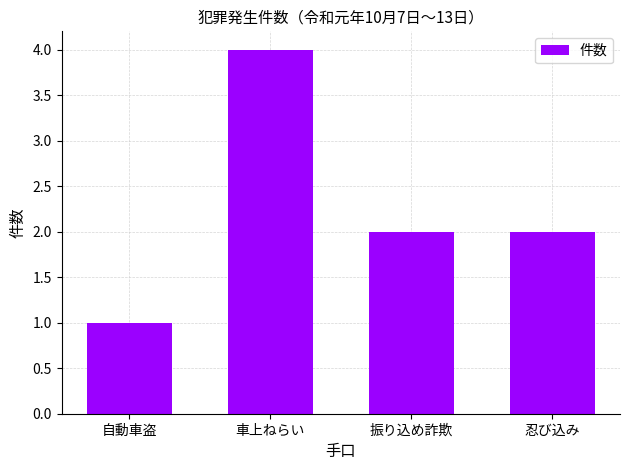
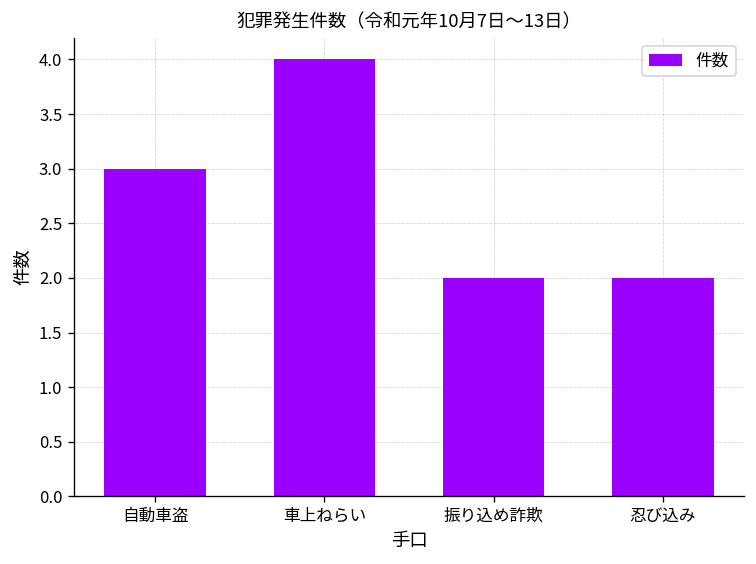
  {
-   "自動車盗": 1,
+   "自動車盗": 3,
    "車上ねらい": 4,
    "振り込め詐欺": 2,
    "忍び込み": 2
  }
